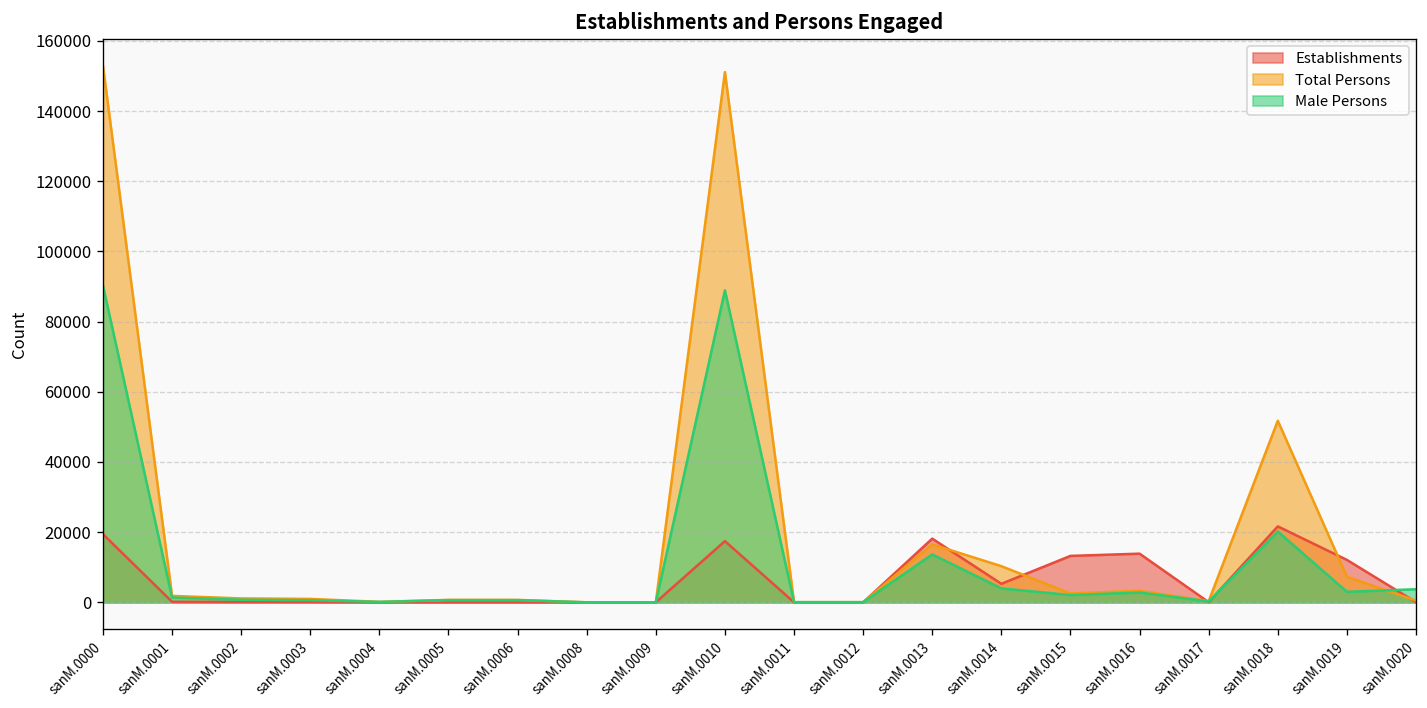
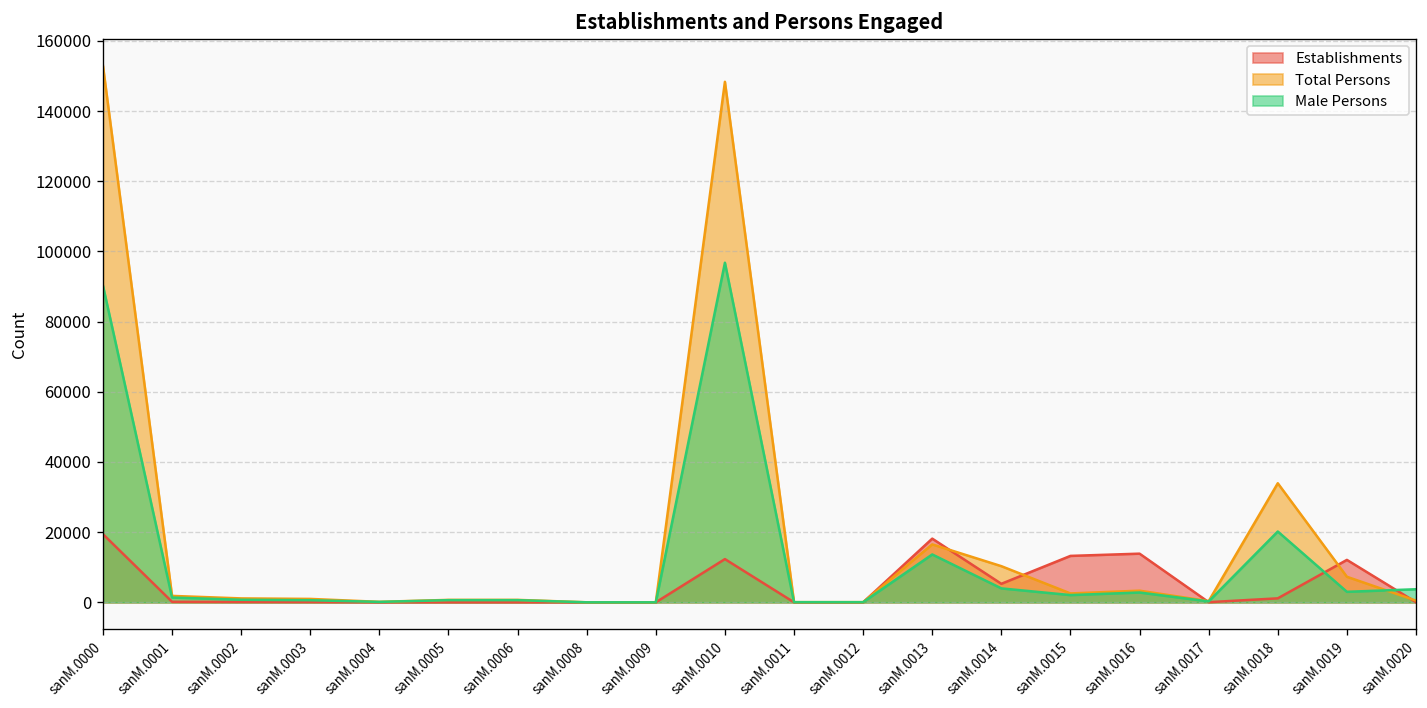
  {
    "Establishments": {
      "sanM.0000": 19000,
      "sanM.0001": 0,
-     "sanM.0010": 17000,
+     "sanM.0010": 12000,
      "sanM.0013": 18000,
      "sanM.0014": 5000,
      "sanM.0015": 13000,
      "sanM.0016": 14000,
-     "sanM.0018": 22000,
+     "sanM.0018": 1000,
      "sanM.0019": 12000
    },
    "Total Persons": {
      "sanM.0000": 153000,
-     "sanM.0010": 151000,
+     "sanM.0010": 148000,
      "sanM.0013": 17000,
      "sanM.0014": 10000,
-     "sanM.0018": 52000,
+     "sanM.0018": 34000,
      "sanM.0019": 7000
    },
    "Male Persons": {
      "sanM.0000": 90000,
-     "sanM.0010": 89000,
+     "sanM.0010": 97000,
      "sanM.0013": 14000,
      "sanM.0014": 4000,
      "sanM.0018": 20000,
      "sanM.0019": 3000,
      "sanM.0020": 4000
    }
  }
